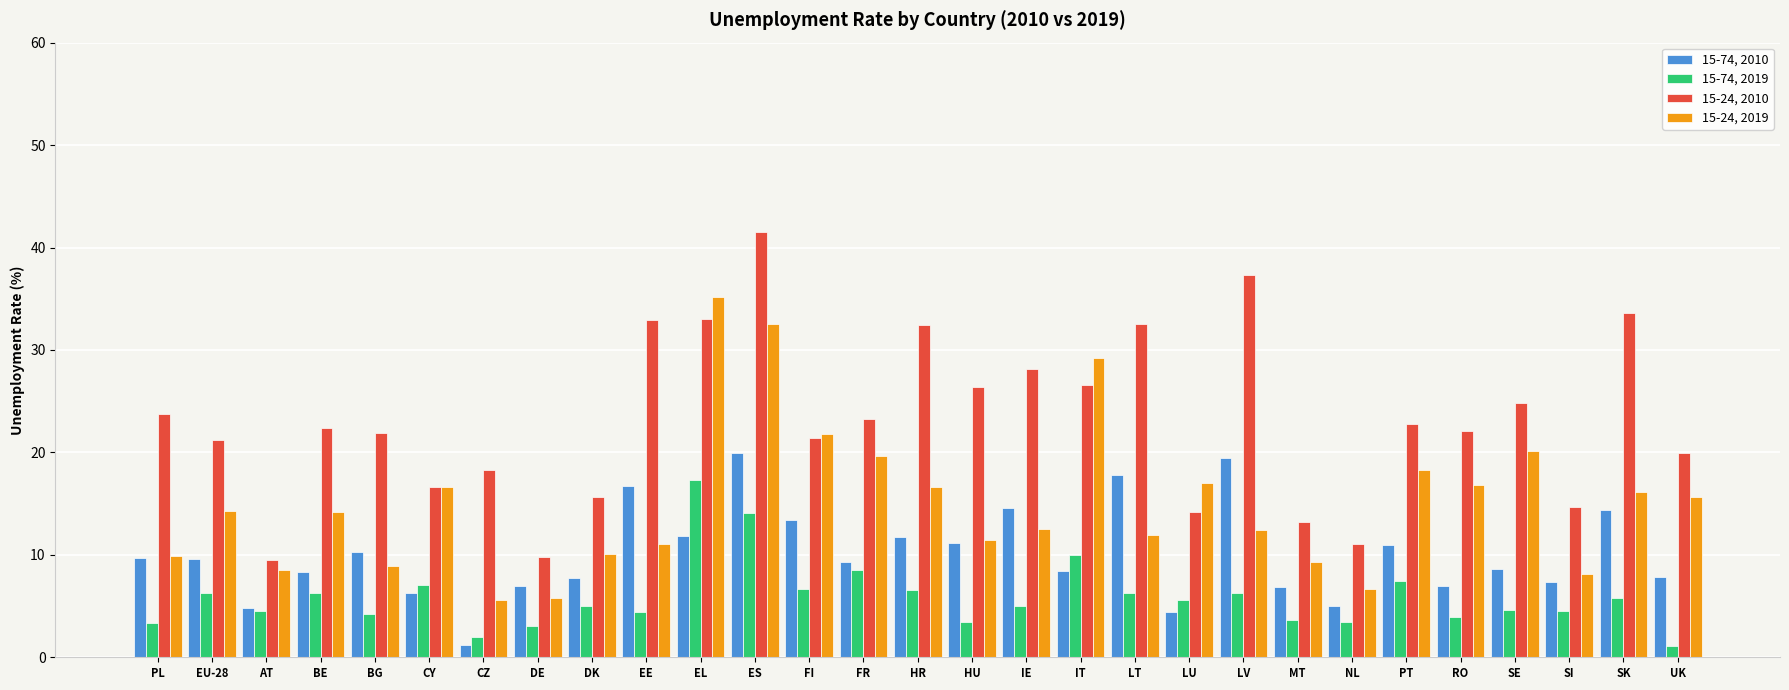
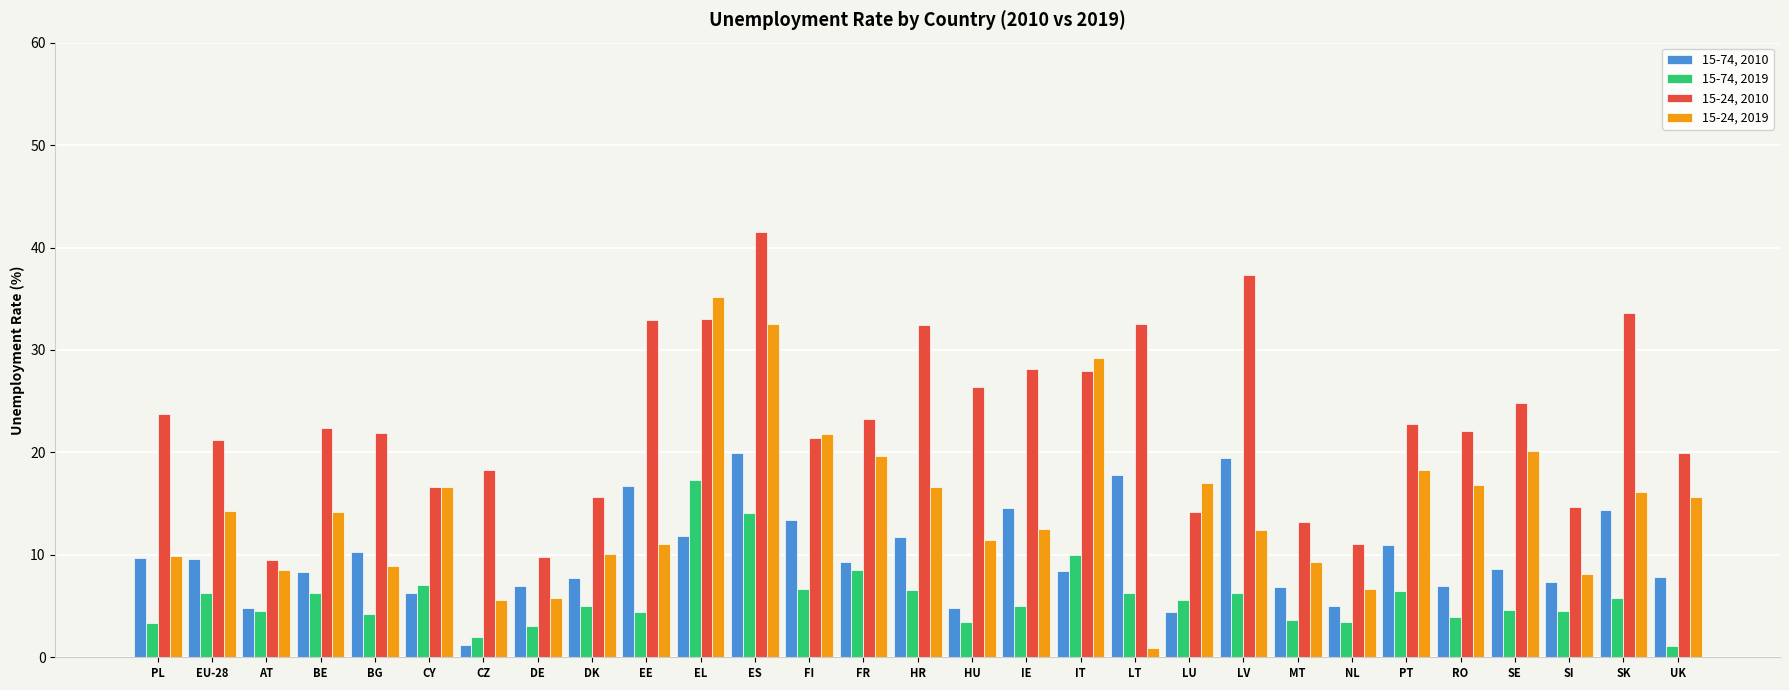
  {
    "15-74, 2010": {
      "PL": 9.7,
      "EU-28": 9.6,
      "AT": 4.8,
      "BE": 8.3,
      "BG": 10.3,
      "CY": 6.3,
      "CZ": 1.2,
      "DE": 7.0,
      "DK": 7.7,
      "EE": 16.7,
      "EL": 11.8,
      "ES": 19.9,
      "FI": 13.4,
      "FR": 9.3,
      "HR": 11.7,
-     "HU": 11.2,
+     "HU": 4.8,
      "IE": 14.6,
      "IT": 8.4,
      "LT": 17.8,
      "LU": 4.4,
      "LV": 19.5,
      "MT": 6.9,
      "NL": 5.0,
      "PT": 11.0,
      "RO": 7.0,
      "SE": 8.6,
      "SI": 7.3,
      "SK": 14.4,
      "UK": 7.8
    },
    "15-74, 2019": {
      "PL": 3.3,
      "EU-28": 6.3,
      "AT": 4.5,
      "BE": 6.3,
      "BG": 4.2,
      "CY": 7.1,
      "CZ": 2.0,
      "DE": 3.1,
      "DK": 5.0,
      "EE": 4.4,
      "EL": 17.3,
      "ES": 14.1,
      "FI": 6.7,
      "FR": 8.5,
      "HR": 6.6,
      "HU": 3.4,
      "IE": 5.0,
      "IT": 10.0,
      "LT": 6.3,
      "LU": 5.6,
      "LV": 6.3,
      "MT": 3.6,
      "NL": 3.4,
-     "PT": 7.4,
+     "PT": 6.5,
      "RO": 3.9,
      "SE": 4.6,
      "SI": 4.5,
      "SK": 5.8,
      "UK": 1.1
    },
    "15-24, 2010": {
      "PL": 23.7,
      "EU-28": 21.2,
      "AT": 9.5,
      "BE": 22.4,
      "BG": 21.9,
      "CY": 16.6,
      "CZ": 18.3,
      "DE": 9.8,
      "DK": 15.6,
      "EE": 32.9,
      "EL": 33.0,
      "ES": 41.5,
      "FI": 21.4,
      "FR": 23.3,
      "HR": 32.4,
      "HU": 26.4,
      "IE": 28.1,
-     "IT": 26.6,
+     "IT": 27.9,
      "LT": 32.5,
      "LU": 14.2,
      "LV": 37.3,
      "MT": 13.2,
      "NL": 11.1,
      "PT": 22.8,
      "RO": 22.1,
      "SE": 24.8,
      "SI": 14.7,
      "SK": 33.6,
      "UK": 19.9
    },
    "15-24, 2019": {
      "PL": 9.9,
      "EU-28": 14.3,
      "AT": 8.5,
      "BE": 14.2,
      "BG": 8.9,
      "CY": 16.6,
      "CZ": 5.6,
      "DE": 5.8,
      "DK": 10.1,
      "EE": 11.1,
      "EL": 35.2,
      "ES": 32.5,
      "FI": 21.8,
      "FR": 19.6,
      "HR": 16.6,
      "HU": 11.4,
      "IE": 12.5,
      "IT": 29.2,
-     "LT": 11.9,
+     "LT": 0.9,
      "LU": 17.0,
      "LV": 12.4,
      "MT": 9.3,
      "NL": 6.7,
      "PT": 18.3,
      "RO": 16.8,
      "SE": 20.1,
      "SI": 8.1,
      "SK": 16.1,
      "UK": 15.6
    }
  }
